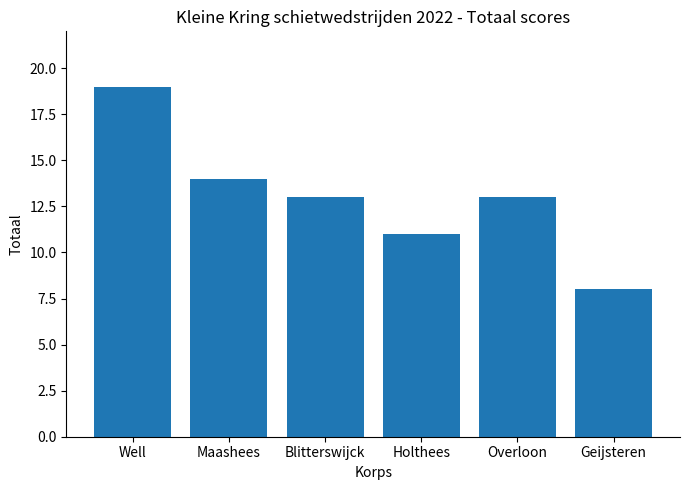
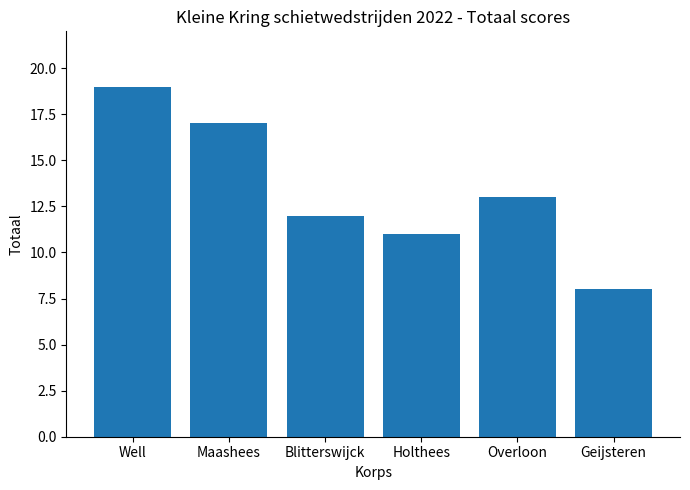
  {
    "Well": 19,
-   "Maashees": 14,
-   "Blitterswijck": 13,
+   "Maashees": 17,
+   "Blitterswijck": 12,
    "Holthees": 11,
    "Overloon": 13,
    "Geijsteren": 8
  }
